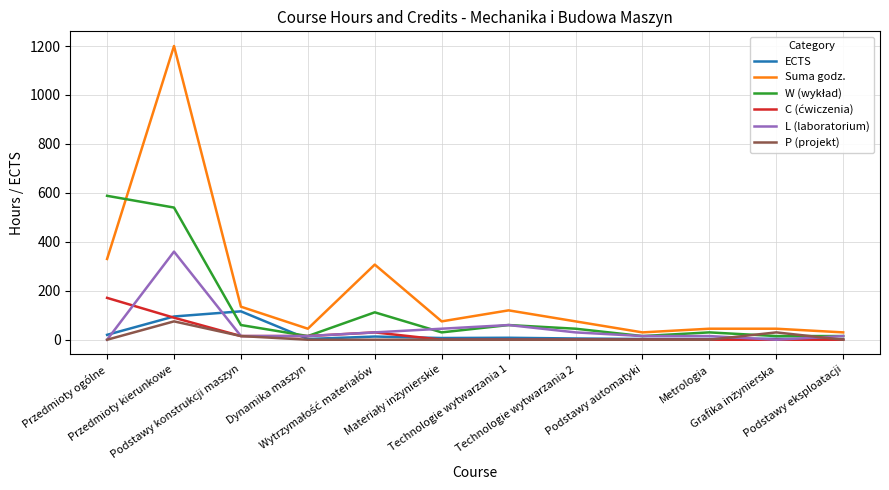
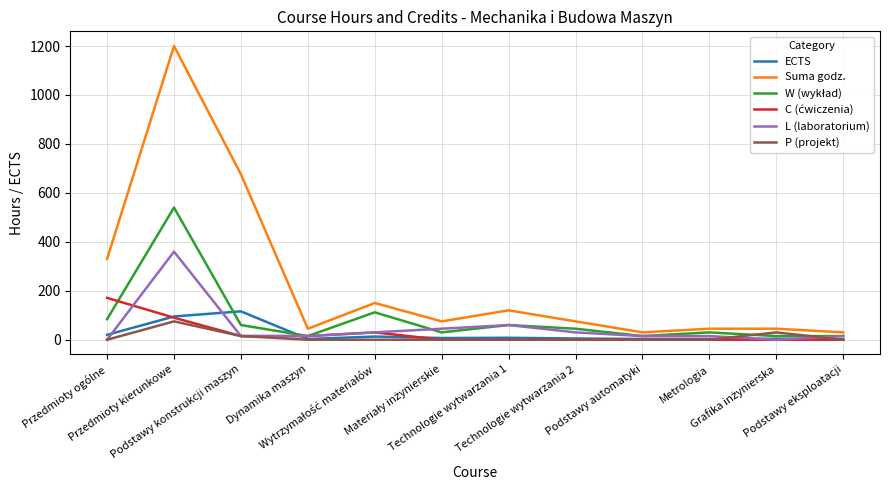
  {
    "ECTS": {
      "Przedmioty ogólne": 20,
      "Podstawy konstrukcji maszyn": 120,
      "Wytrzymałość materiałów": 10
    },
    "Suma godz.": {
      "Przedmioty ogólne": 330,
      "Przedmioty kierunkowe": 1200,
-     "Podstawy konstrukcji maszyn": 140,
+     "Podstawy konstrukcji maszyn": 680,
      "Dynamika maszyn": 50,
-     "Wytrzymałość materiałów": 310,
+     "Wytrzymałość materiałów": 150,
      "Materiały inżynierskie": 80,
      "Technologie wytwarzania 1": 120,
      "Technologie wytwarzania 2": 80,
      "Podstawy automatyki": 30,
      "Metrologia": 50,
      "Grafika inżynierska": 50,
      "Podstawy eksploatacji": 30
    },
    "W (wykład)": {
-     "Przedmioty ogólne": 590,
+     "Przedmioty ogólne": 80,
      "Przedmioty kierunkowe": 540,
      "Podstawy konstrukcji maszyn": 60,
      "Wytrzymałość materiałów": 110,
      "Materiały inżynierskie": 30,
      "Technologie wytwarzania 2": 50,
      "Metrologia": 30,
      "Grafika inżynierska": 20
    },
    "C (ćwiczenia)": {
      "Przedmioty ogólne": 170
    },
    "L (laboratorium)": {
      "Przedmioty kierunkowe": 360,
      "Materiały inżynierskie": 50,
      "Technologie wytwarzania 2": 30,
      "Metrologia": 20
    },
    "P (projekt)": {
      "Przedmioty kierunkowe": 80,
      "Wytrzymałość materiałów": 0,
      "Grafika inżynierska": 30
    }
  }
